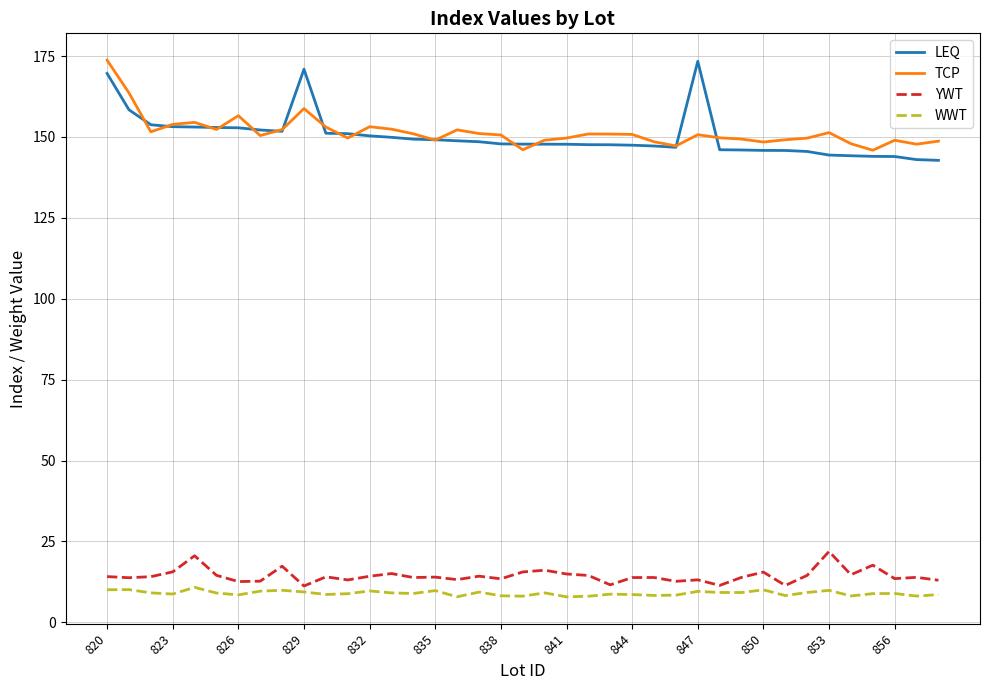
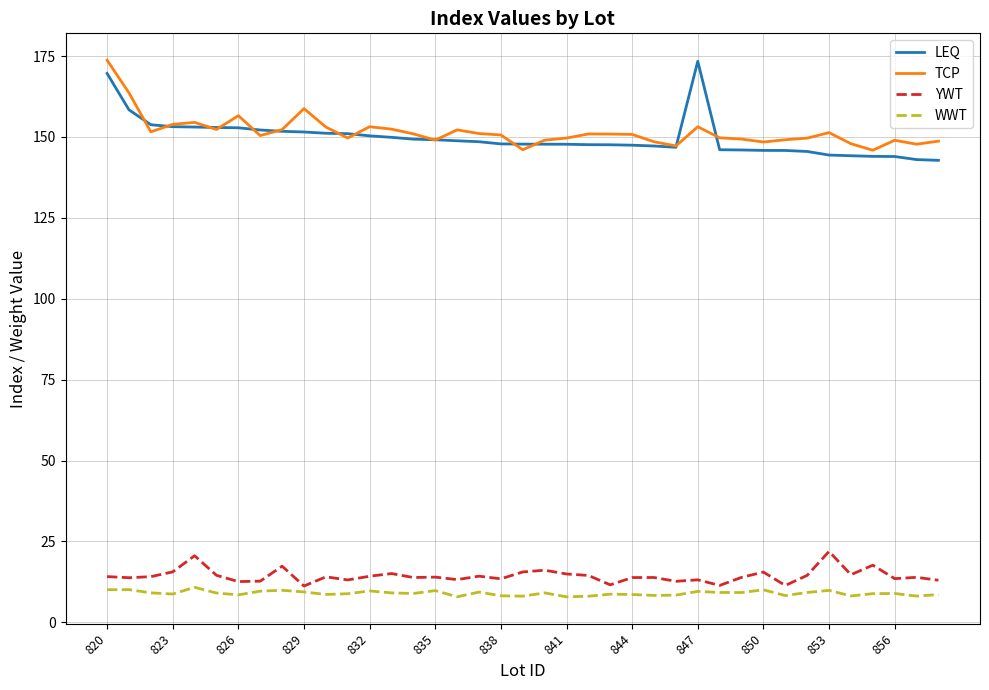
  {
    "LEQ": {
      "820": 170,
      "826": 153,
-     "829": 171,
+     "829": 152,
      "832": 150,
      "838": 148,
      "841": 148,
      "844": 147,
      "847": 173,
      "850": 146,
      "853": 144,
      "856": 144
    },
    "TCP": {
      "820": 174,
      "826": 157,
      "829": 159,
      "832": 153,
      "838": 151,
      "841": 150,
      "844": 151,
-     "847": 151,
+     "847": 153,
      "850": 148,
      "853": 151,
      "856": 149
    },
    "YWT": {
      "820": 14,
      "823": 16,
      "826": 13,
      "829": 11,
      "832": 14,
      "835": 14,
      "838": 13,
      "841": 15,
      "844": 14,
      "847": 13,
      "850": 16,
      "853": 22,
      "856": 13
    },
    "WWT": {
      "820": 10,
      "823": 9,
      "826": 8,
      "829": 9,
      "832": 10,
      "835": 10,
      "838": 8,
      "841": 8,
      "844": 9,
      "847": 10,
      "850": 10,
      "853": 10,
      "856": 9
    }
  }
